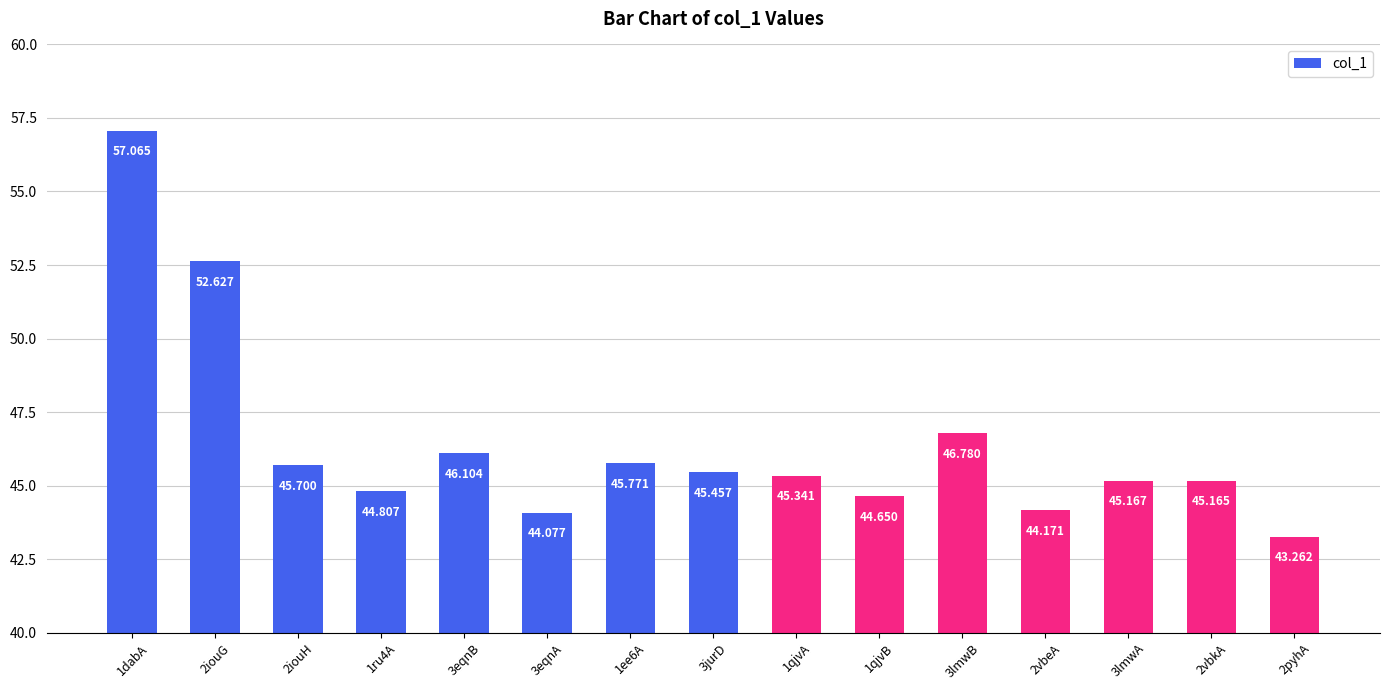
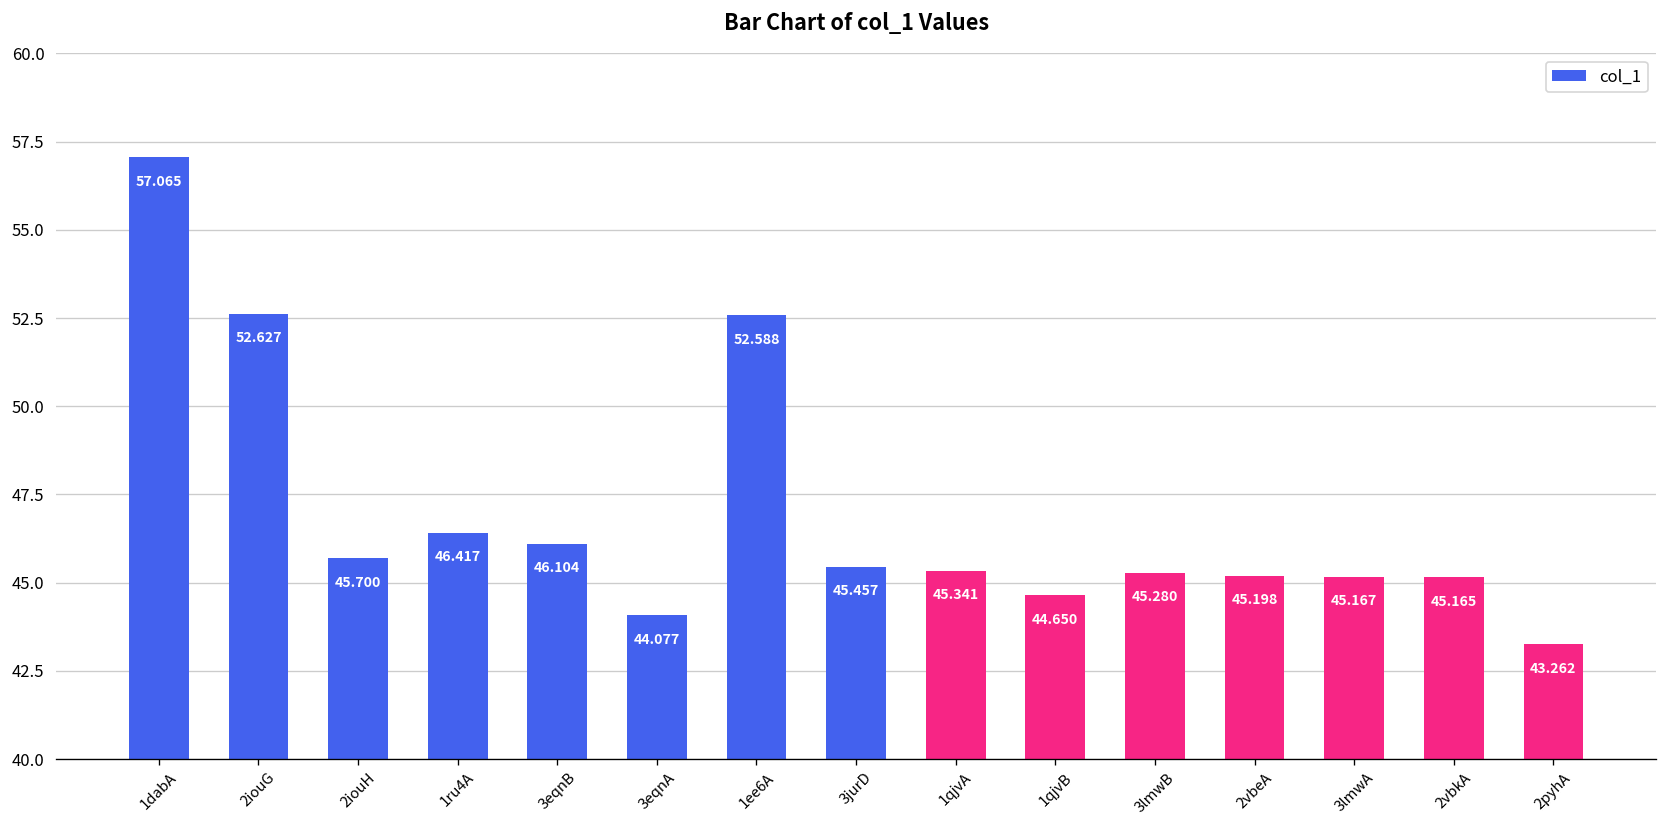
  {
    "1dabA": 57.065,
    "2iouG": 52.627,
    "2iouH": 45.700,
-   "1ru4A": 44.807,
+   "1ru4A": 46.417,
    "3eqnB": 46.104,
    "3eqnA": 44.077,
-   "1ee6A": 45.771,
+   "1ee6A": 52.588,
    "3jurD": 45.457,
    "1qjvA": 45.341,
    "1qjvB": 44.650,
-   "3lmwB": 46.780,
-   "2vbeA": 44.171,
+   "3lmwB": 45.280,
+   "2vbeA": 45.198,
    "3lmwA": 45.167,
    "2vbkA": 45.165,
    "2pyhA": 43.262
  }
